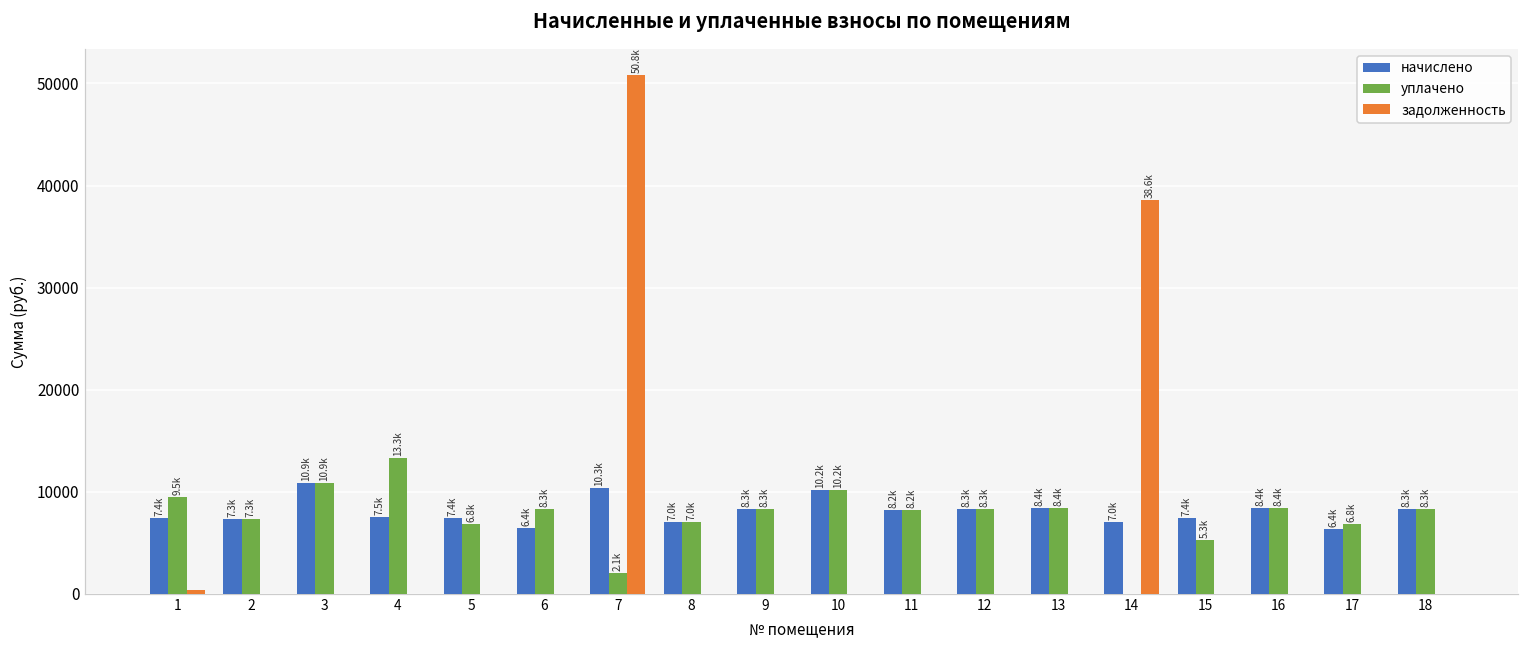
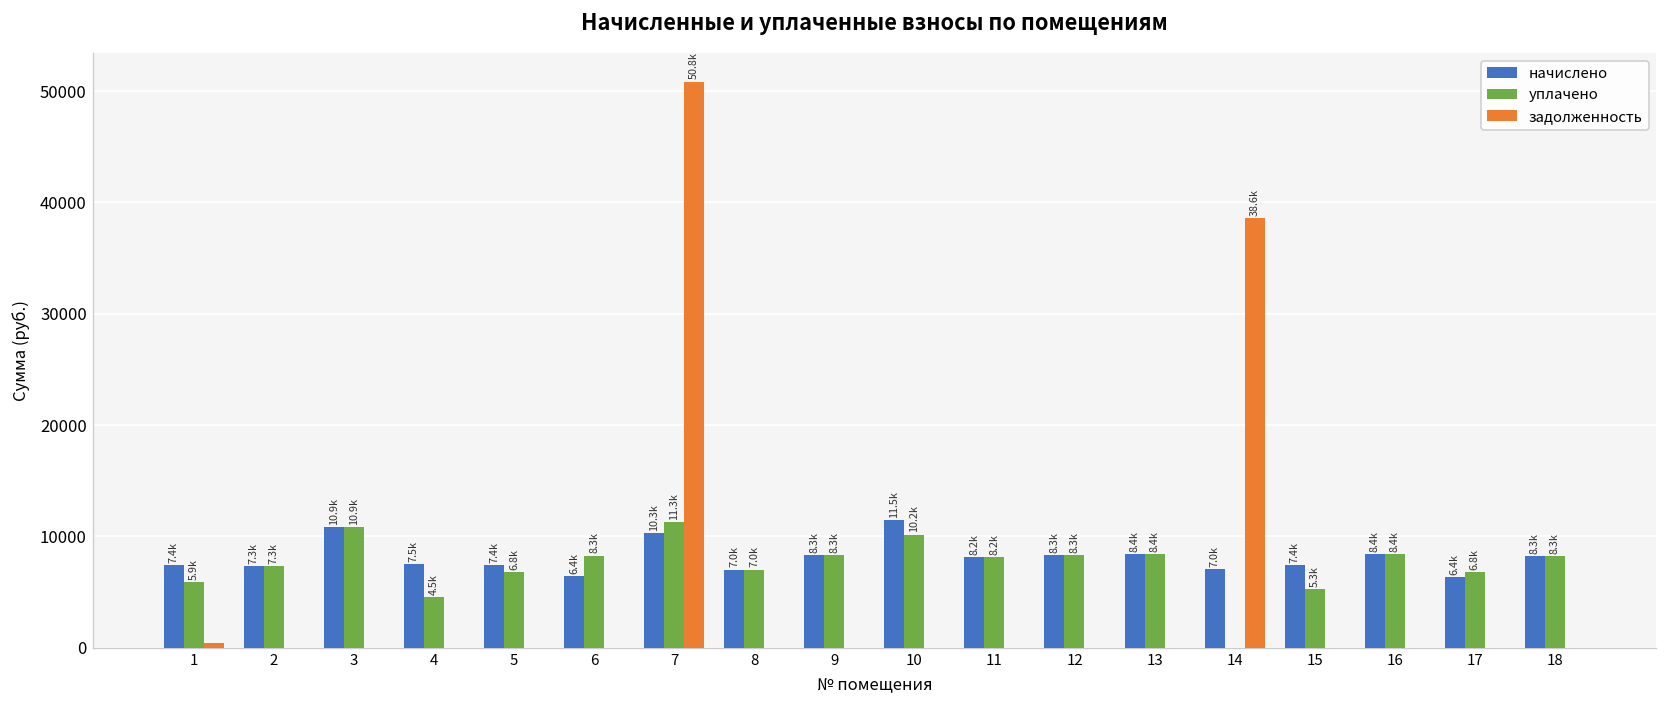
  {
    "начислено": {
      "1": "7.4k",
      "2": "7.3k",
      "3": "10.9k",
      "4": "7.5k",
      "5": "7.4k",
      "6": "6.4k",
      "7": "10.3k",
      "8": "7.0k",
      "9": "8.3k",
-     "10": "10.2k",
+     "10": "11.5k",
      "11": "8.2k",
      "12": "8.3k",
      "13": "8.4k",
      "14": "7.0k",
      "15": "7.4k",
      "16": "8.4k",
      "17": "6.4k",
      "18": "8.3k"
    },
    "уплачено": {
-     "1": "9.5k",
+     "1": "5.9k",
      "2": "7.3k",
      "3": "10.9k",
-     "4": "13.3k",
+     "4": "4.5k",
      "5": "6.8k",
      "6": "8.3k",
-     "7": "2.1k",
+     "7": "11.3k",
      "8": "7.0k",
      "9": "8.3k",
      "10": "10.2k",
      "11": "8.2k",
      "12": "8.3k",
      "13": "8.4k",
      "15": "5.3k",
      "16": "8.4k",
      "17": "6.8k",
      "18": "8.3k"
    },
    "задолженность": {
      "7": "50.8k",
      "14": "38.6k"
    }
  }
